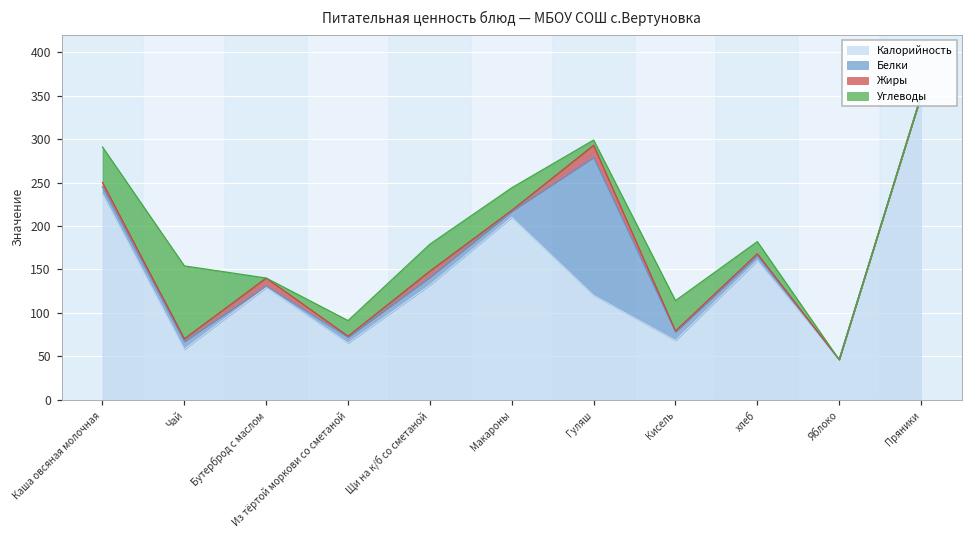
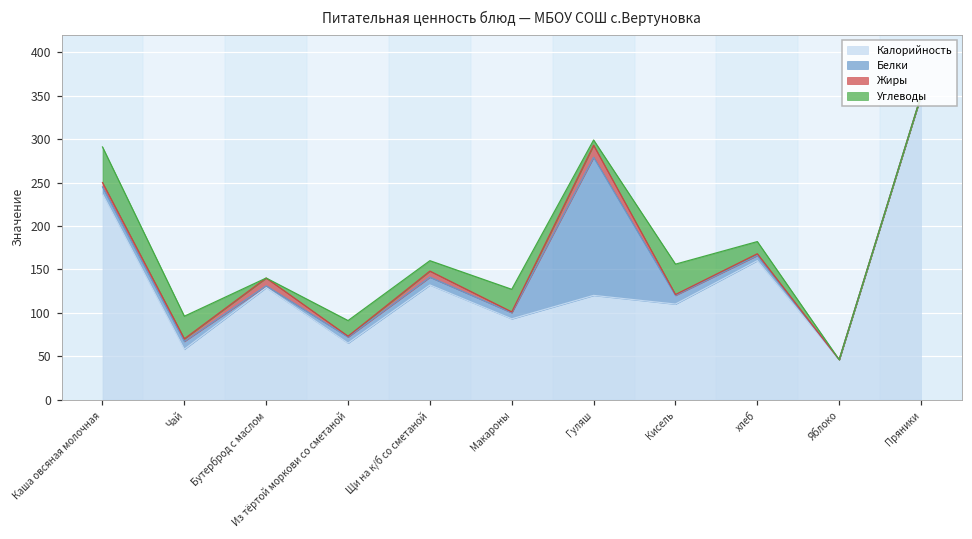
  {
    "Калорийность": {
      "Каша овсяная молочная": 240,
      "Чай": 60,
      "Из тёртой моркови со сметаной": 70,
      "Щи на к/б со сметаной": 130,
-     "Макароны": 210,
+     "Макароны": 90,
      "Гуляш": 120,
-     "Кисель": 70,
+     "Кисель": 110,
      "хлеб": 160
    },
    "Белки": {
      "Каша овсяная молочная": 10,
      "Щи на к/б со сметаной": 10,
      "Гуляш": 160
    },
    "Жиры": {
      "Каша овсяная молочная": 10,
      "Щи на к/б со сметаной": 10,
      "Гуляш": 10
    },
    "Углеводы": {
      "Каша овсяная молочная": 40,
-     "Чай": 80,
+     "Чай": 30,
      "Из тёртой моркови со сметаной": 20,
-     "Щи на к/б со сметаной": 30,
+     "Щи на к/б со сметаной": 10,
      "Макароны": 30,
      "Гуляш": 10,
      "Кисель": 40,
      "хлеб": 10
    }
  }
